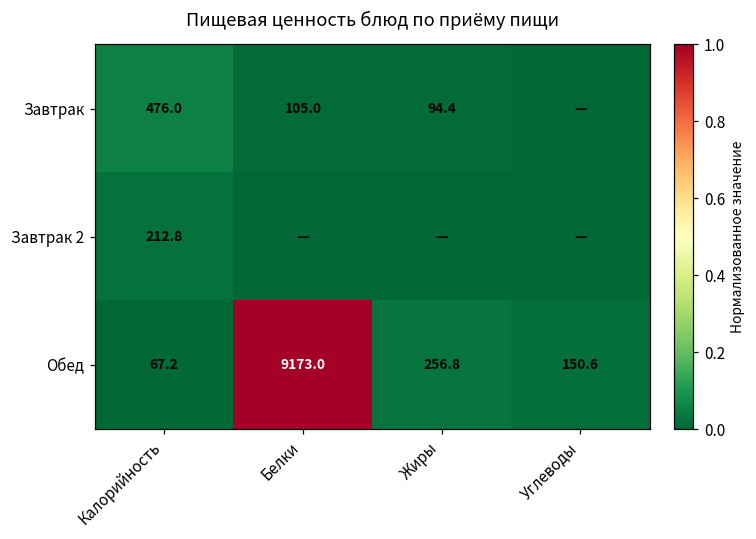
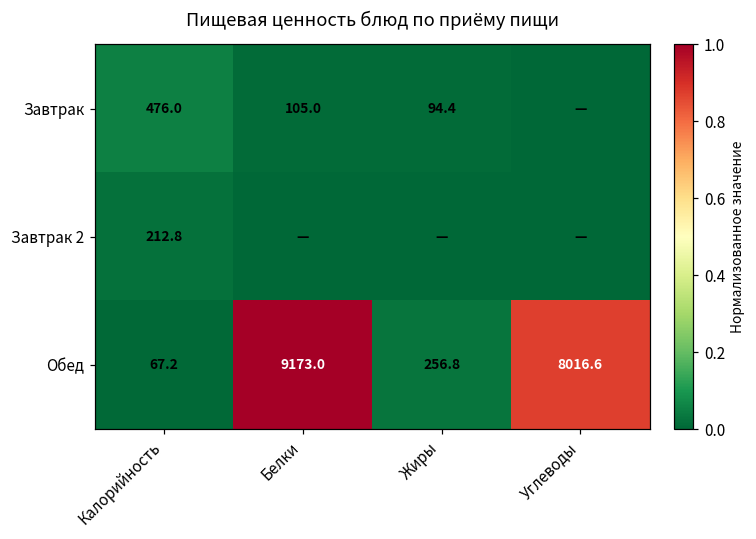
  {
    "Завтрак": {
      "Калорийность": 476.0,
      "Белки": 105.0,
      "Жиры": 94.4
    },
    "Завтрак 2": {
      "Калорийность": 212.8
    },
    "Обед": {
      "Калорийность": 67.2,
      "Белки": 9173.0,
      "Жиры": 256.8,
-     "Углеводы": 150.6
+     "Углеводы": 8016.6
    }
  }
